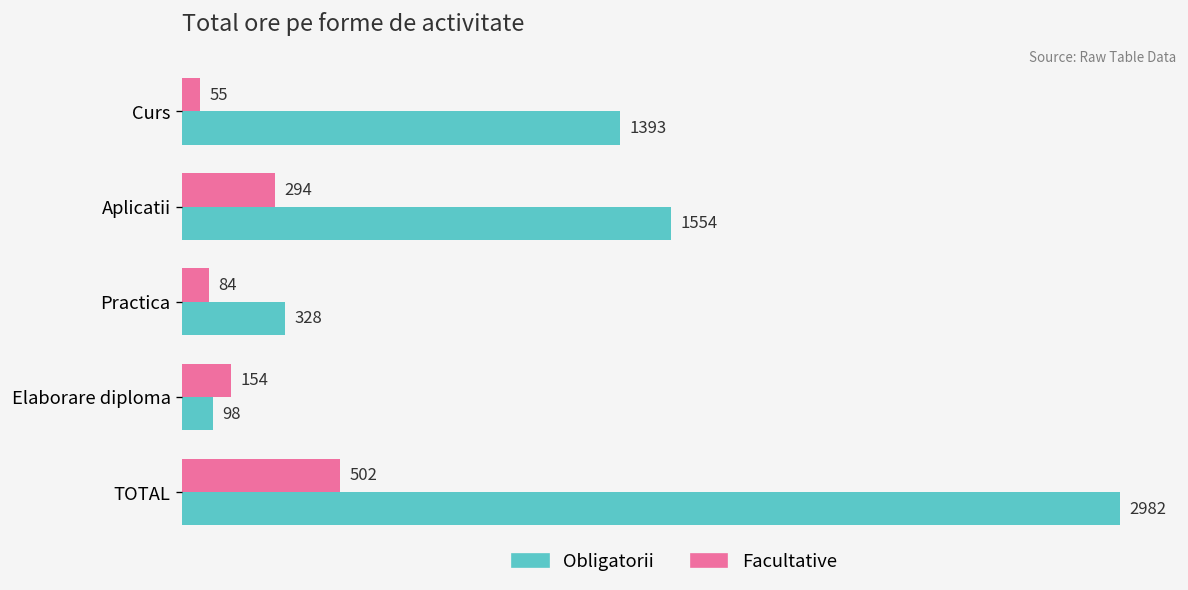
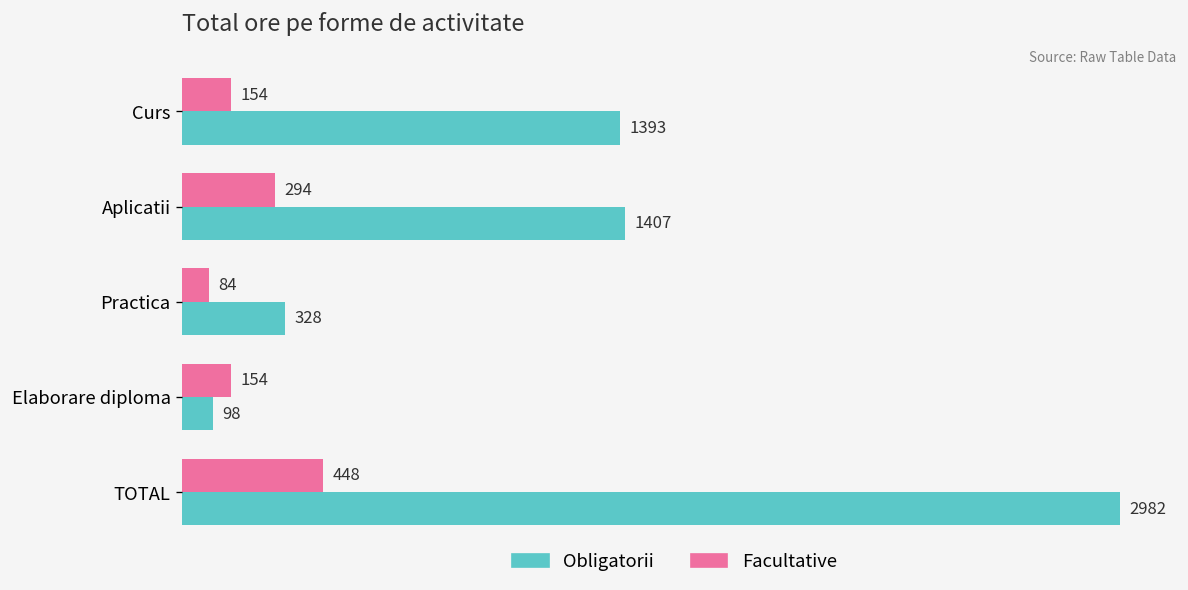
  {
    "Obligatorii": {
      "Curs": 1393,
-     "Aplicatii": 1554,
+     "Aplicatii": 1407,
      "Practica": 328,
      "Elaborare diploma": 98,
      "TOTAL": 2982
    },
    "Facultative": {
-     "Curs": 55,
+     "Curs": 154,
      "Aplicatii": 294,
      "Practica": 84,
      "Elaborare diploma": 154,
-     "TOTAL": 502
+     "TOTAL": 448
    }
  }
